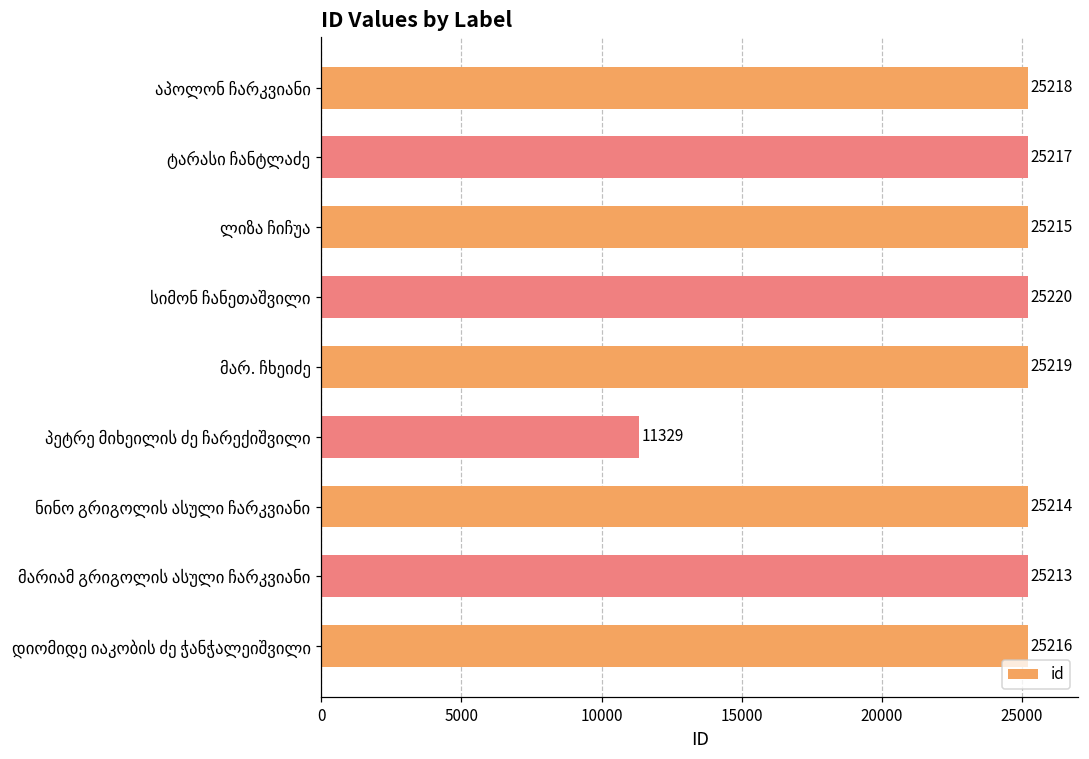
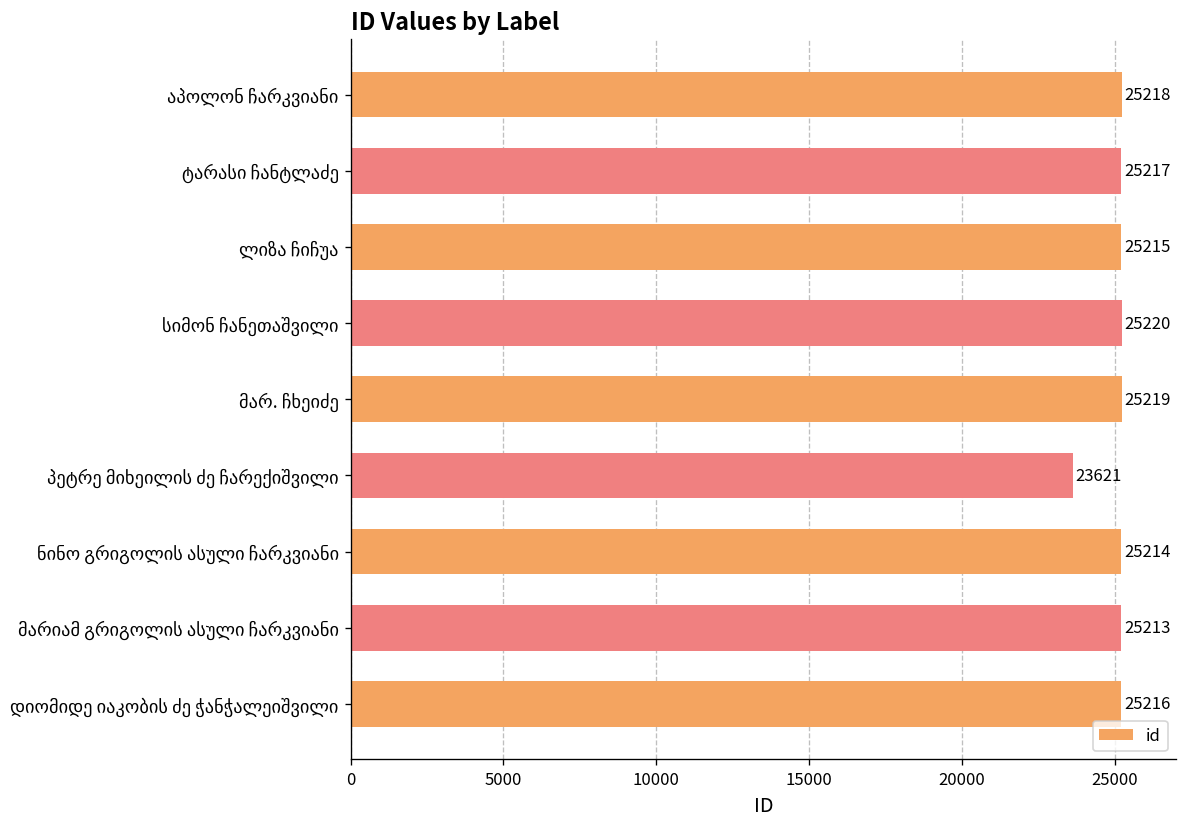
  {
    "აპოლონ ჩარკვიანი": 25218,
    "ტარასი ჩანტლაძე": 25217,
    "ლიზა ჩიჩუა": 25215,
    "სიმონ ჩანეთაშვილი": 25220,
    "მარ. ჩხეიძე": 25219,
-   "პეტრე მიხეილის ძე ჩარექიშვილი": 11329,
+   "პეტრე მიხეილის ძე ჩარექიშვილი": 23621,
    "ნინო გრიგოლის ასული ჩარკვიანი": 25214,
    "მარიამ გრიგოლის ასული ჩარკვიანი": 25213,
    "დიომიდე იაკობის ძე ჭანჭალეიშვილი": 25216
  }
